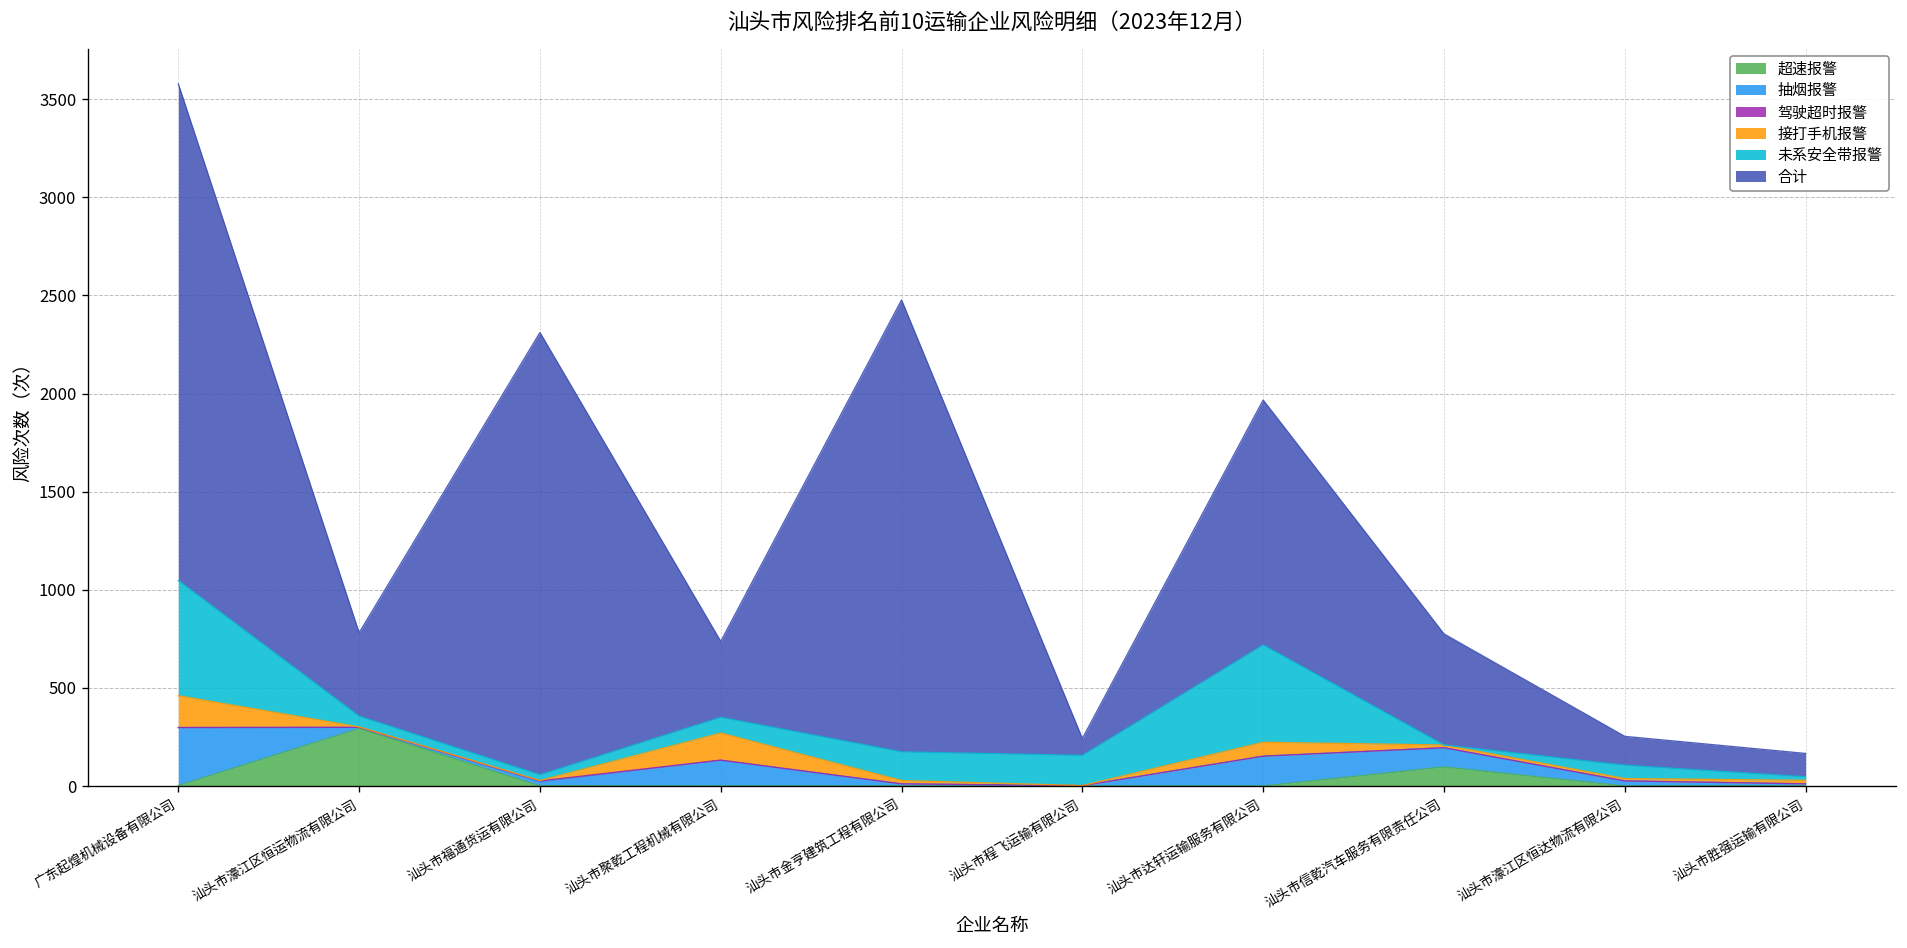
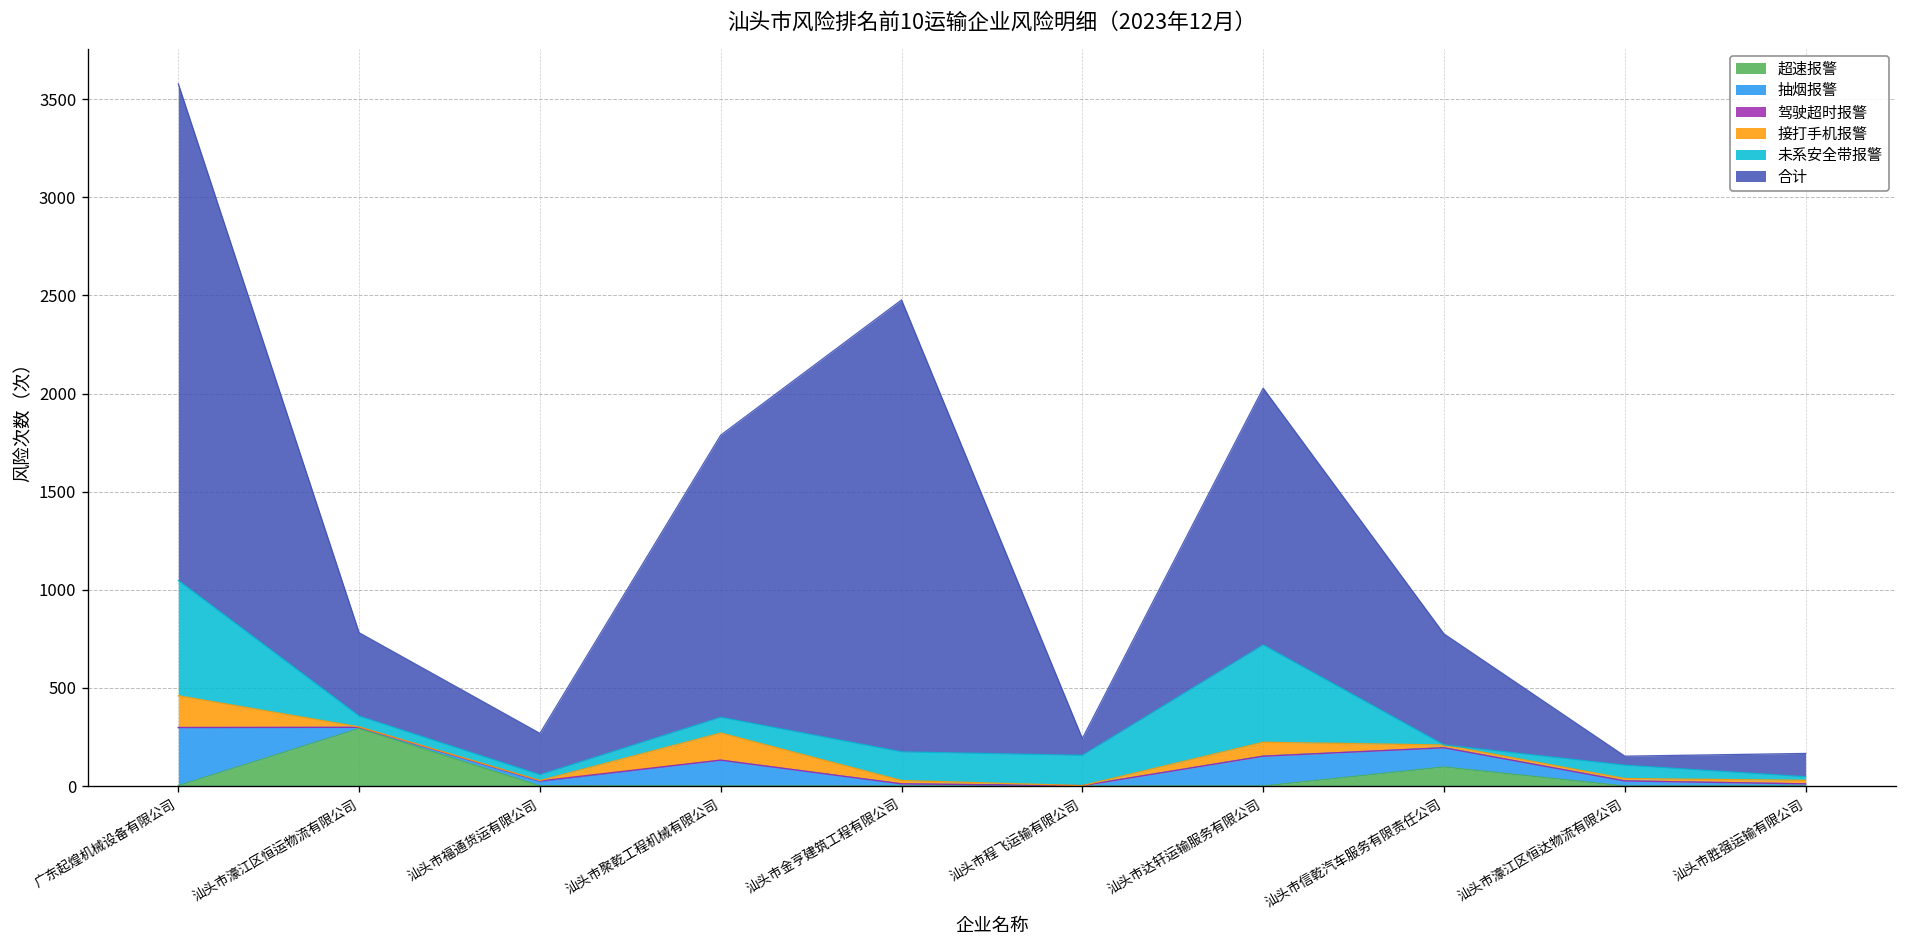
  {
    "超速报警": {
      "广东起煌机械设备有限公司": 0,
      "汕头市福通货运有限公司": 0,
      "汕头市聚乾工程机械有限公司": 0,
      "汕头市达轩运输服务有限公司": 0,
      "汕头市信乾汽车服务有限责任公司": 100,
      "汕头市濠江区恒达物流有限公司": 0
    },
    "接打手机报警": {
      "广东起煌机械设备有限公司": 160,
      "汕头市聚乾工程机械有限公司": 140,
      "汕头市金亨建筑工程有限公司": 20,
      "汕头市达轩运输服务有限公司": 70,
      "汕头市胜强运输有限公司": 20
    },
    "合计": {
      "广东起煌机械设备有限公司": 2530,
      "汕头市濠江区恒运物流有限公司": 430,
-     "汕头市福通货运有限公司": 2250,
-     "汕头市聚乾工程机械有限公司": 390,
+     "汕头市福通货运有限公司": 210,
+     "汕头市聚乾工程机械有限公司": 1440,
      "汕头市金亨建筑工程有限公司": 2300,
      "汕头市程飞运输有限公司": 90,
-     "汕头市达轩运输服务有限公司": 1250,
+     "汕头市达轩运输服务有限公司": 1310,
      "汕头市信乾汽车服务有限责任公司": 570,
-     "汕头市濠江区恒达物流有限公司": 150,
+     "汕头市濠江区恒达物流有限公司": 50,
      "汕头市胜强运输有限公司": 120
    }
  }
